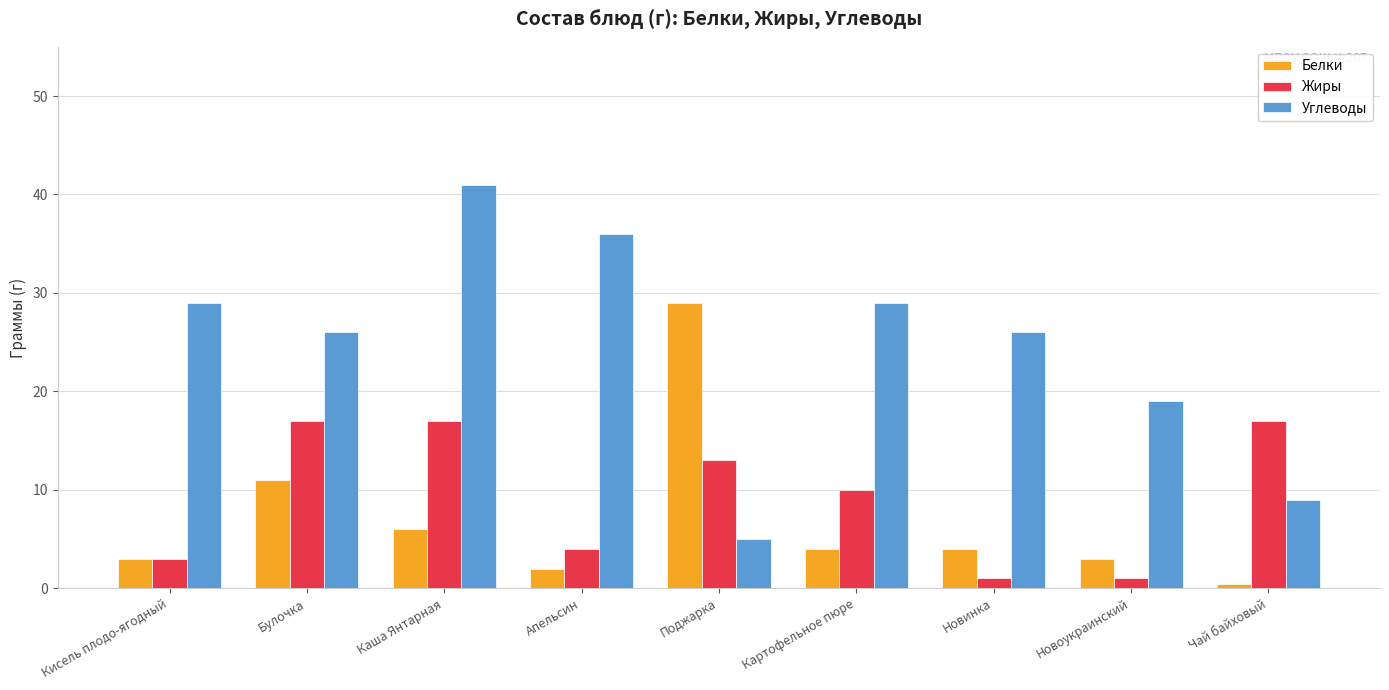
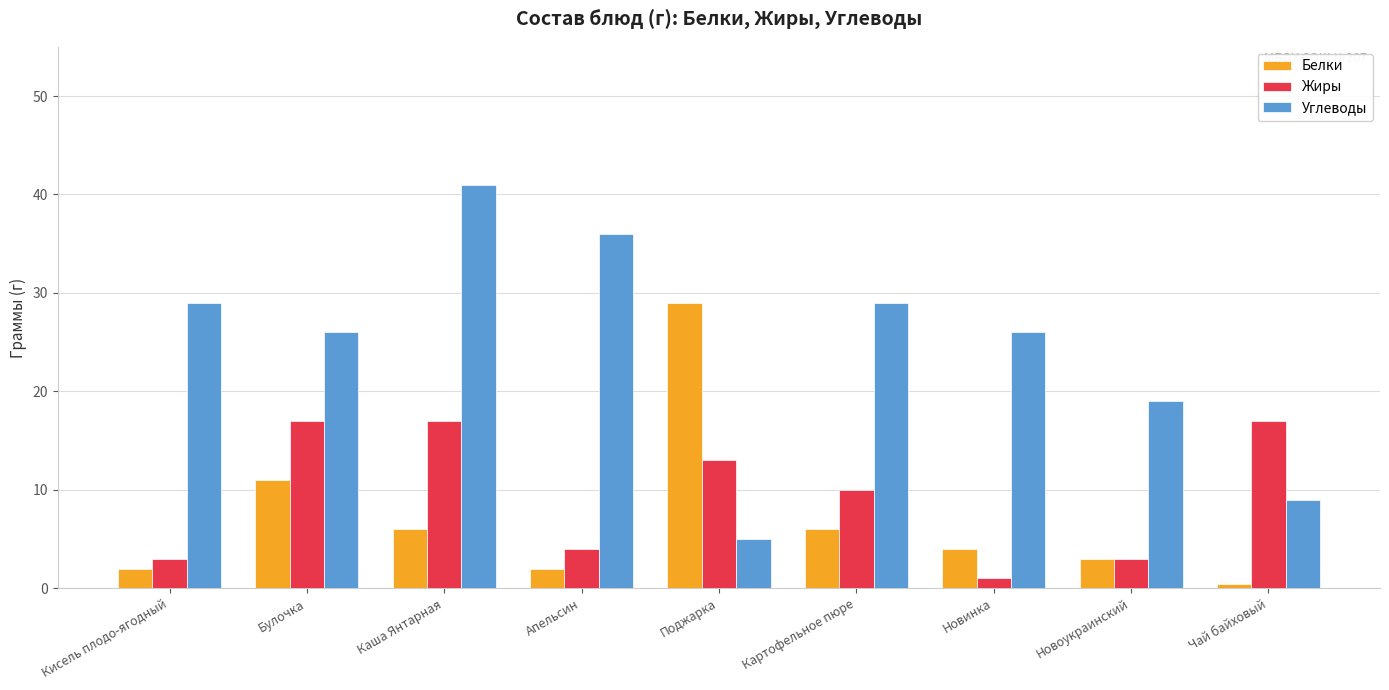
  {
    "Белки": {
-     "Кисель плодо-ягодный": 3,
+     "Кисель плодо-ягодный": 2,
      "Булочка": 11,
      "Каша Янтарная": 6,
      "Апельсин": 2,
      "Поджарка": 29,
-     "Картофельное пюре": 4,
+     "Картофельное пюре": 6,
      "Новинка": 4,
      "Новоукраинский": 3,
      "Чай байховый": 0
    },
    "Жиры": {
      "Кисель плодо-ягодный": 3,
      "Булочка": 17,
      "Каша Янтарная": 17,
      "Апельсин": 4,
      "Поджарка": 13,
      "Картофельное пюре": 10,
      "Новинка": 1,
-     "Новоукраинский": 1,
+     "Новоукраинский": 3,
      "Чай байховый": 17
    },
    "Углеводы": {
      "Кисель плодо-ягодный": 29,
      "Булочка": 26,
      "Каша Янтарная": 41,
      "Апельсин": 36,
      "Поджарка": 5,
      "Картофельное пюре": 29,
      "Новинка": 26,
      "Новоукраинский": 19,
      "Чай байховый": 9
    }
  }
